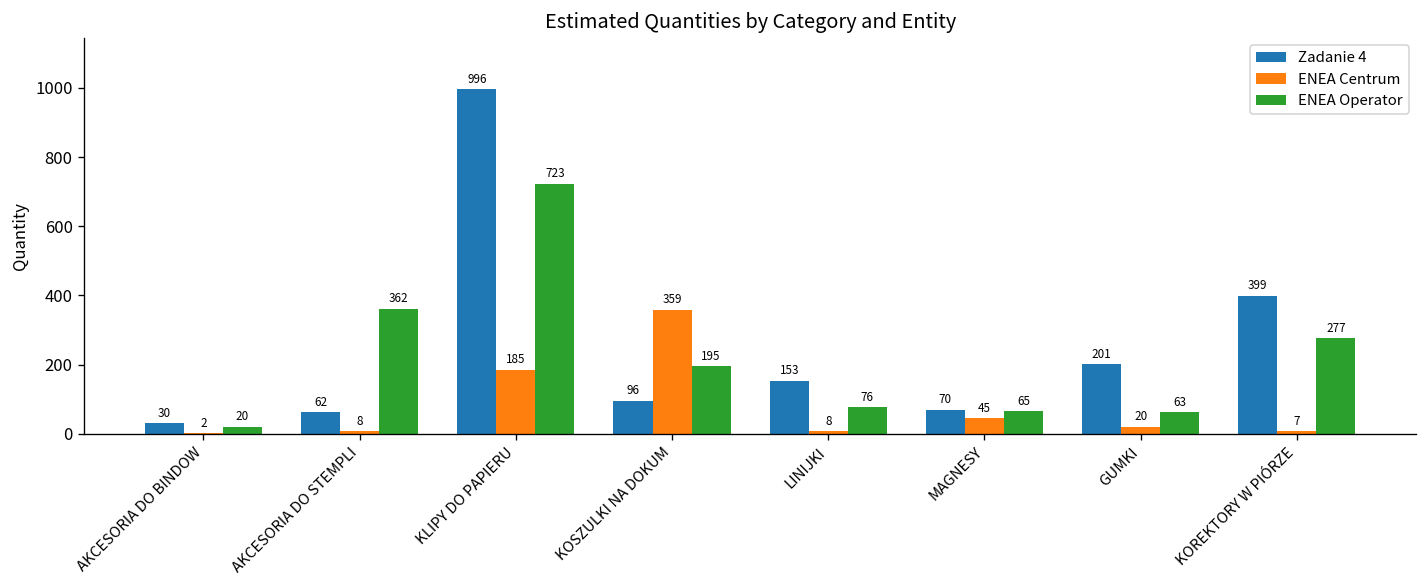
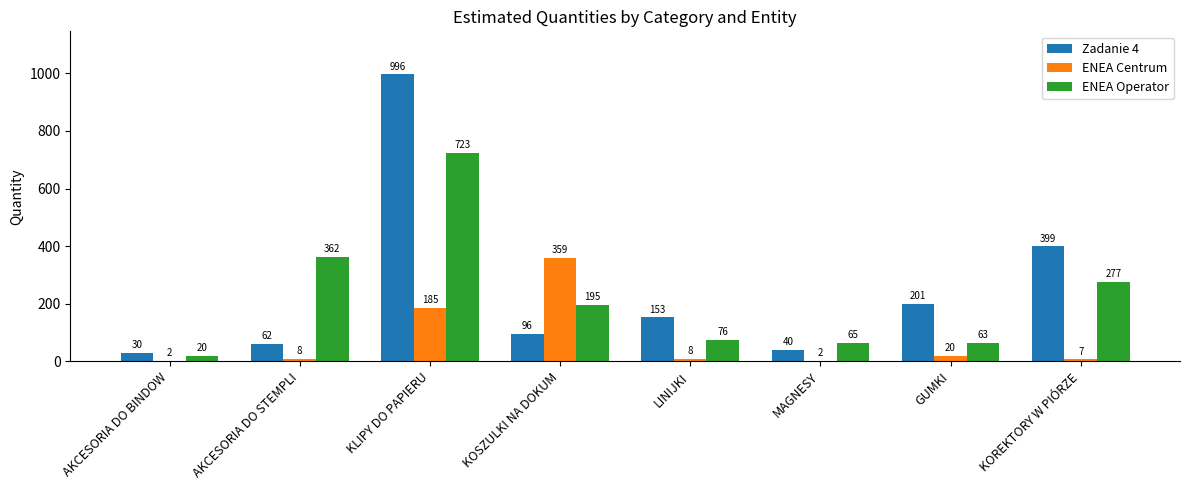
  {
    "Zadanie 4": {
      "AKCESORIA DO BINDOW": 30,
      "AKCESORIA DO STEMPLI": 62,
      "KLIPY DO PAPIERU": 996,
      "KOSZULKI NA DOKUM": 96,
      "LINIJKI": 153,
-     "MAGNESY": 70,
+     "MAGNESY": 40,
      "GUMKI": 201,
      "KOREKTORY W PIÓRZE": 399
    },
    "ENEA Centrum": {
      "AKCESORIA DO BINDOW": 2,
      "AKCESORIA DO STEMPLI": 8,
      "KLIPY DO PAPIERU": 185,
      "KOSZULKI NA DOKUM": 359,
      "LINIJKI": 8,
-     "MAGNESY": 45,
+     "MAGNESY": 2,
      "GUMKI": 20,
      "KOREKTORY W PIÓRZE": 7
    },
    "ENEA Operator": {
      "AKCESORIA DO BINDOW": 20,
      "AKCESORIA DO STEMPLI": 362,
      "KLIPY DO PAPIERU": 723,
      "KOSZULKI NA DOKUM": 195,
      "LINIJKI": 76,
      "MAGNESY": 65,
      "GUMKI": 63,
      "KOREKTORY W PIÓRZE": 277
    }
  }
